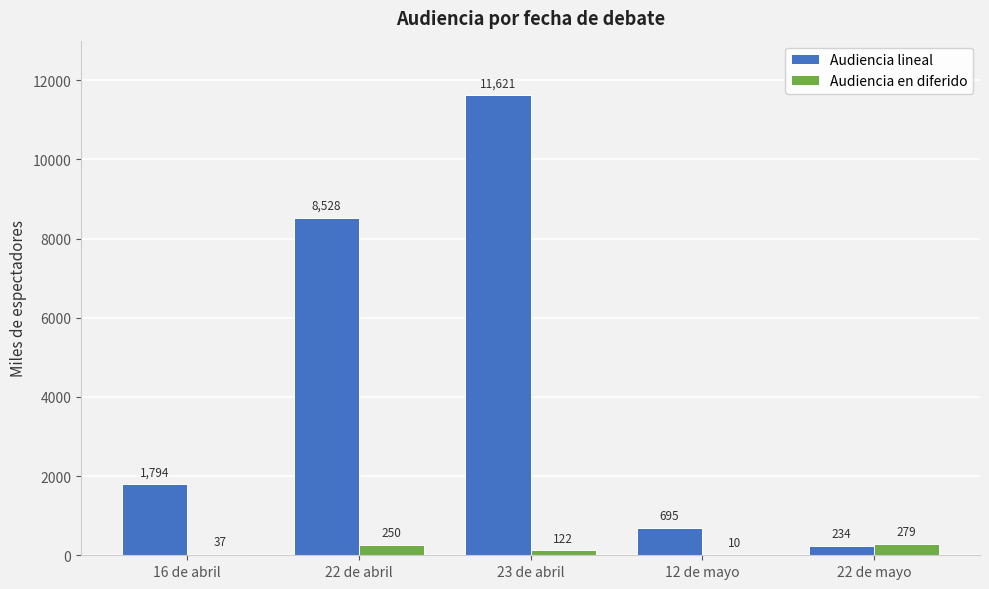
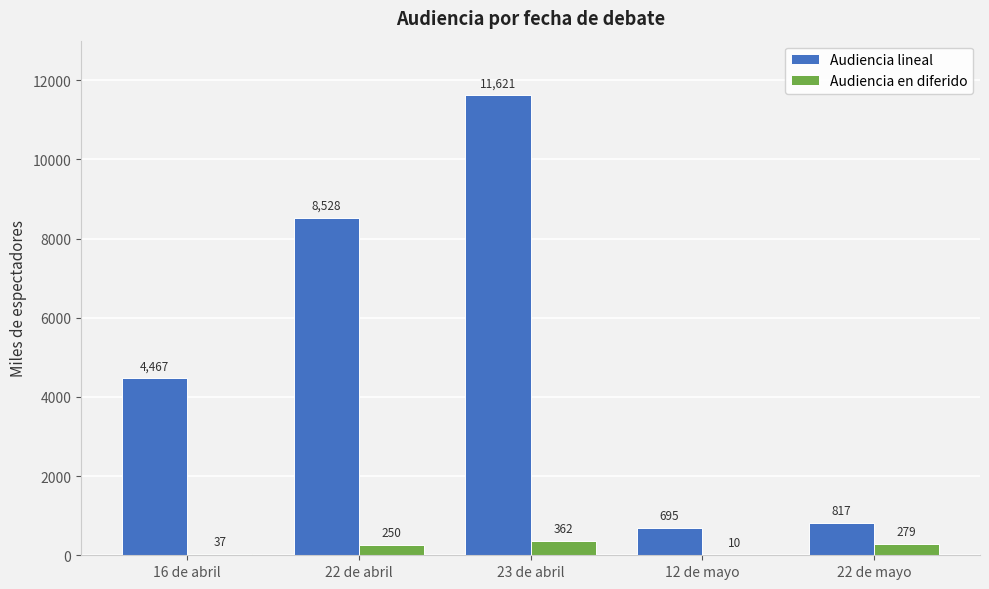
  {
    "Audiencia lineal": {
-     "16 de abril": "1,794",
+     "16 de abril": "4,467",
      "22 de abril": "8,528",
      "23 de abril": "11,621",
      "12 de mayo": "695",
-     "22 de mayo": "234"
+     "22 de mayo": "817"
    },
    "Audiencia en diferido": {
      "16 de abril": "37",
      "22 de abril": "250",
-     "23 de abril": "122",
+     "23 de abril": "362",
      "12 de mayo": "10",
      "22 de mayo": "279"
    }
  }
